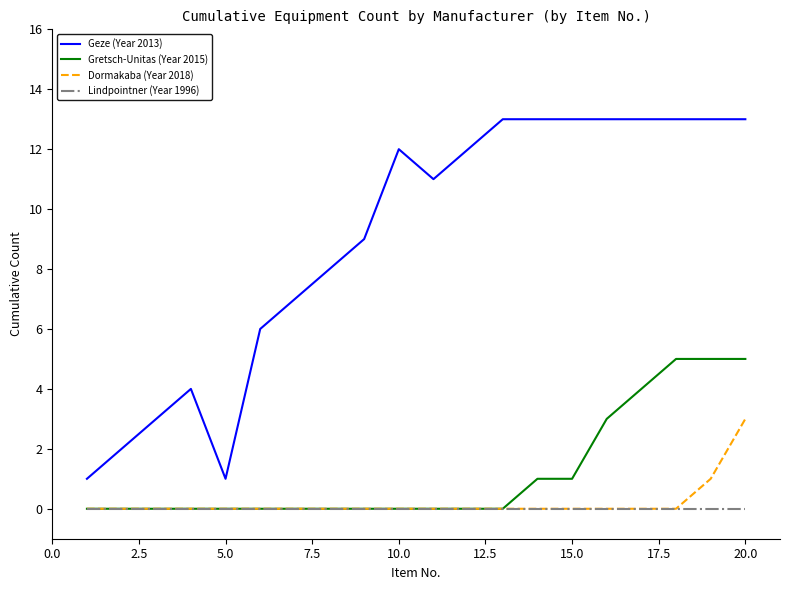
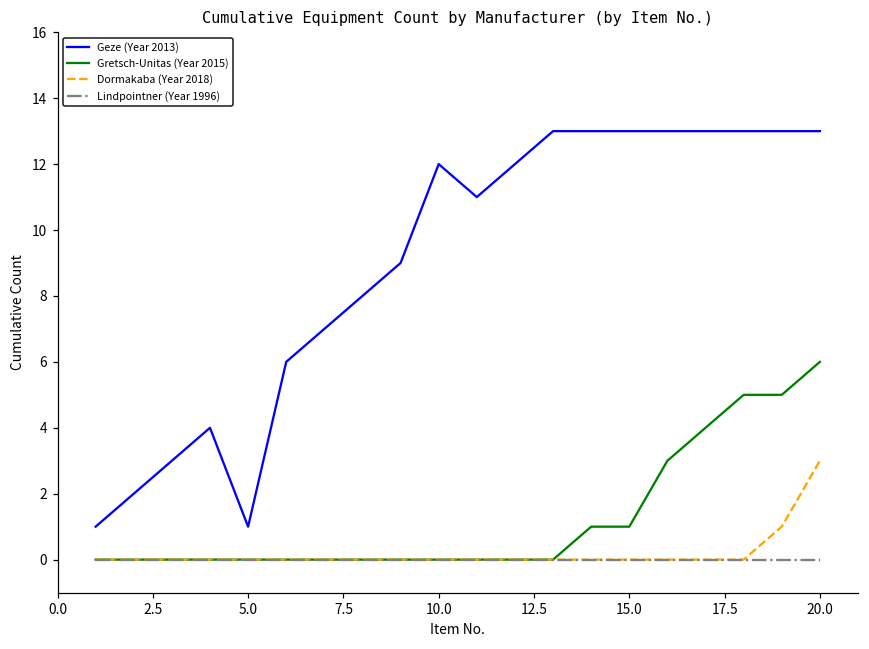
  {
    "Geze (Year 2013)": {
      "5.0": 1,
      "10.0": 12,
      "15.0": 13,
      "20.0": 13
    },
    "Gretsch-Unitas (Year 2015)": {
      "15.0": 1,
-     "20.0": 5
+     "20.0": 6
    },
    "Dormakaba (Year 2018)": {
      "20.0": 3
    },
    "Lindpointner (Year 1996)": {
      "20.0": 0
    }
  }
